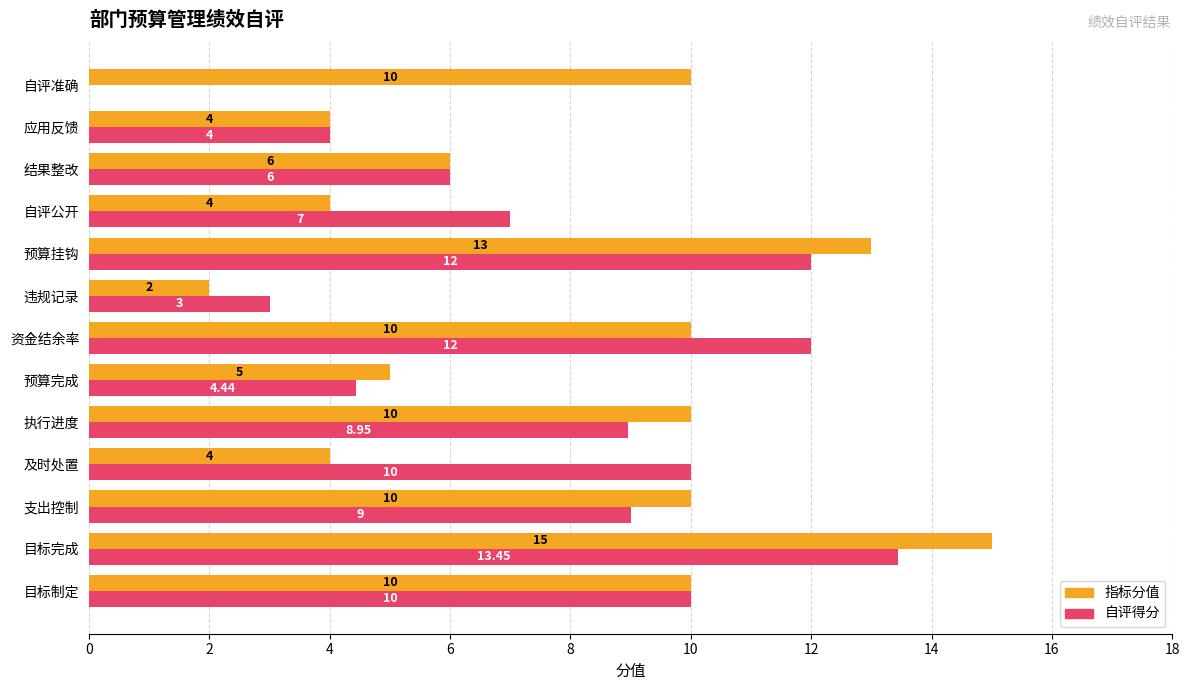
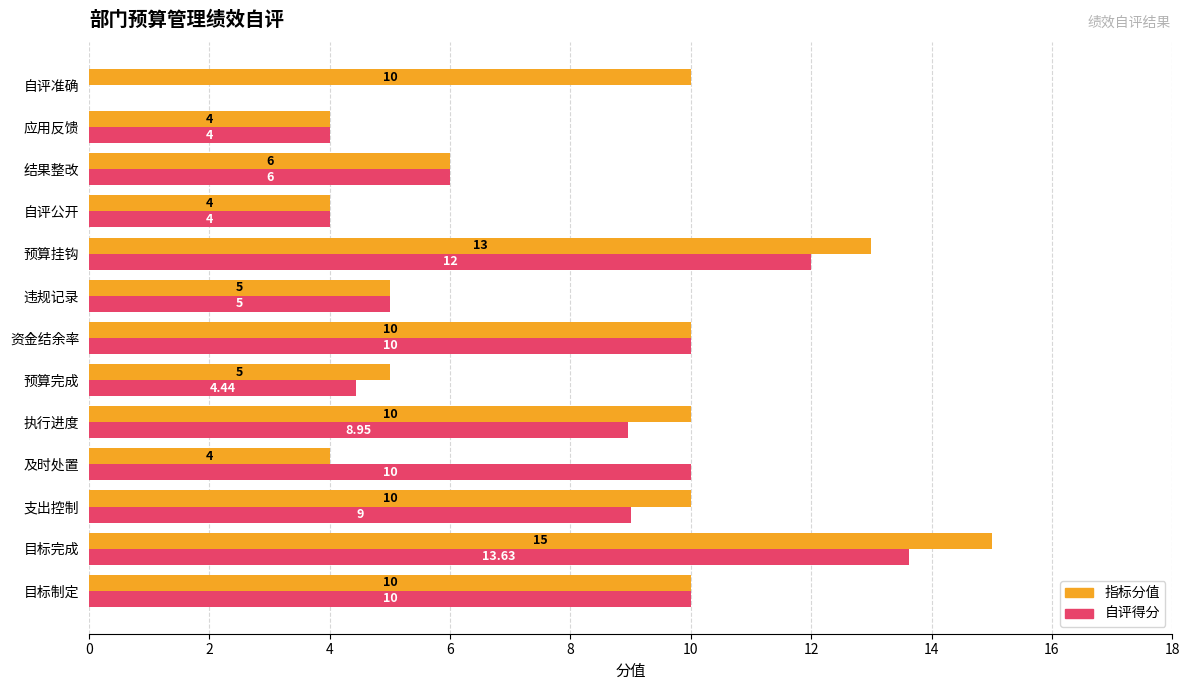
  {
    "指标分值": {
      "自评准确": 10,
      "应用反馈": 4,
      "结果整改": 6,
      "自评公开": 4,
      "预算挂钩": 13,
-     "违规记录": 2,
+     "违规记录": 5,
      "资金结余率": 10,
      "预算完成": 5,
      "执行进度": 10,
      "及时处置": 4,
      "支出控制": 10,
      "目标完成": 15,
      "目标制定": 10
    },
    "自评得分": {
      "应用反馈": 4,
      "结果整改": 6,
-     "自评公开": 7,
+     "自评公开": 4,
      "预算挂钩": 12,
-     "违规记录": 3,
-     "资金结余率": 12,
+     "违规记录": 5,
+     "资金结余率": 10,
      "预算完成": 4.44,
      "执行进度": 8.95,
      "及时处置": 10,
      "支出控制": 9,
-     "目标完成": 13.45,
+     "目标完成": 13.63,
      "目标制定": 10
    }
  }
